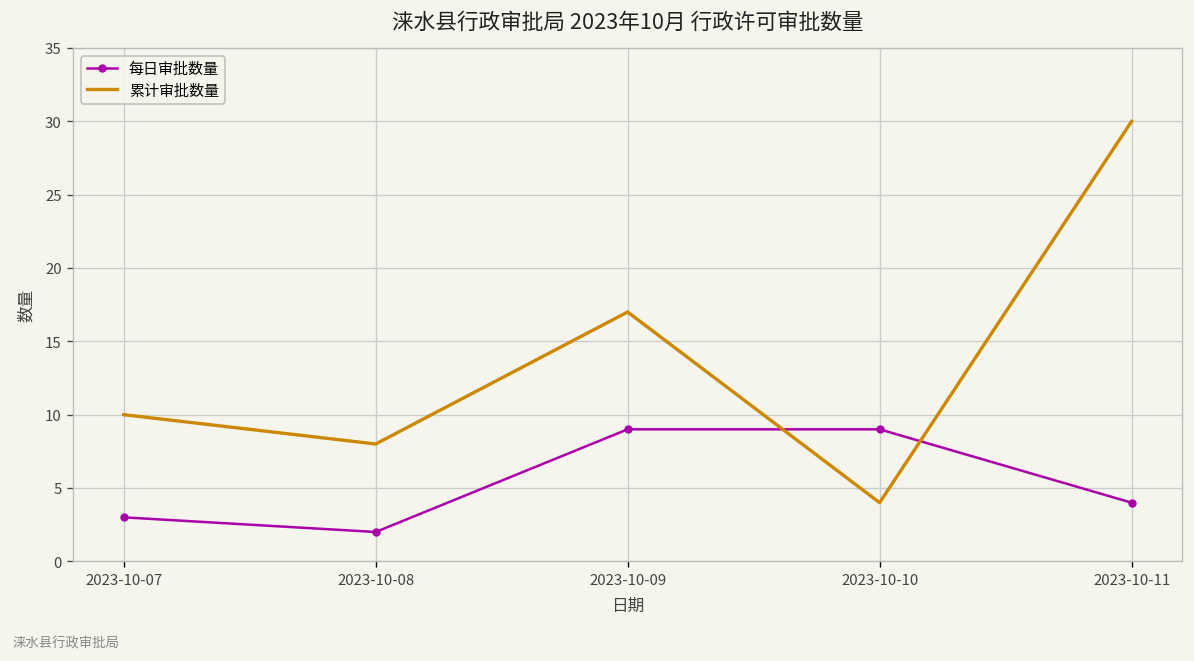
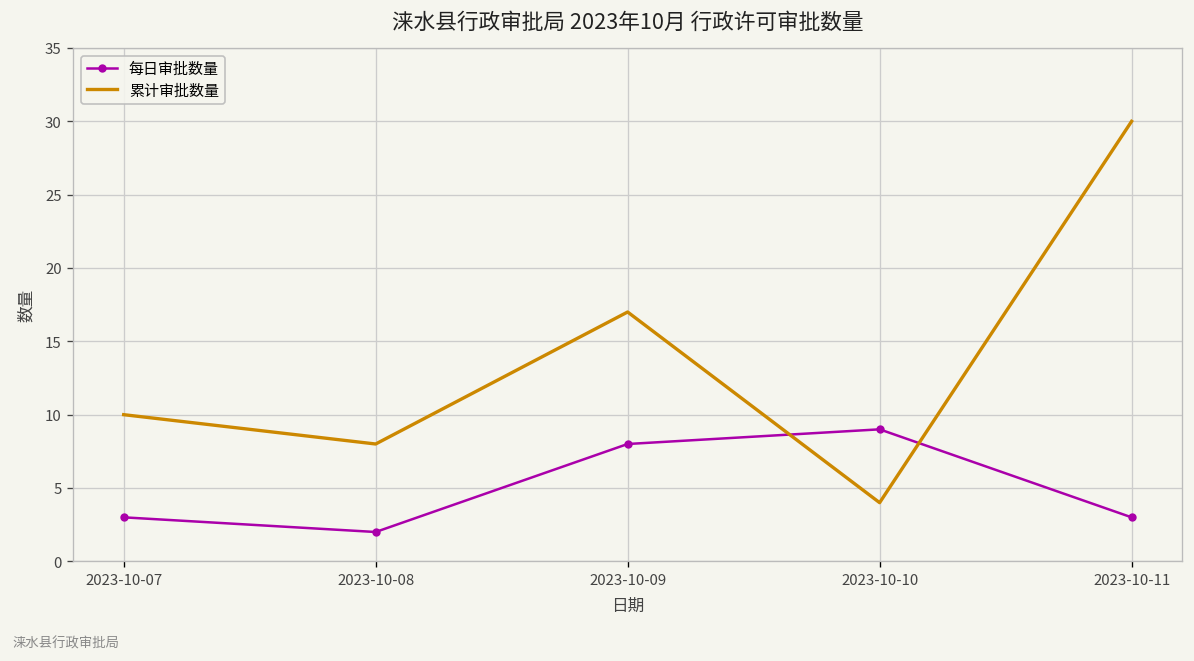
  {
    "每日审批数量": {
      "2023-10-07": 3,
      "2023-10-08": 2,
-     "2023-10-09": 9,
+     "2023-10-09": 8,
      "2023-10-10": 9,
-     "2023-10-11": 4
+     "2023-10-11": 3
    },
    "累计审批数量": {
      "2023-10-07": 10,
      "2023-10-08": 8,
      "2023-10-09": 17,
      "2023-10-10": 4,
      "2023-10-11": 30
    }
  }
